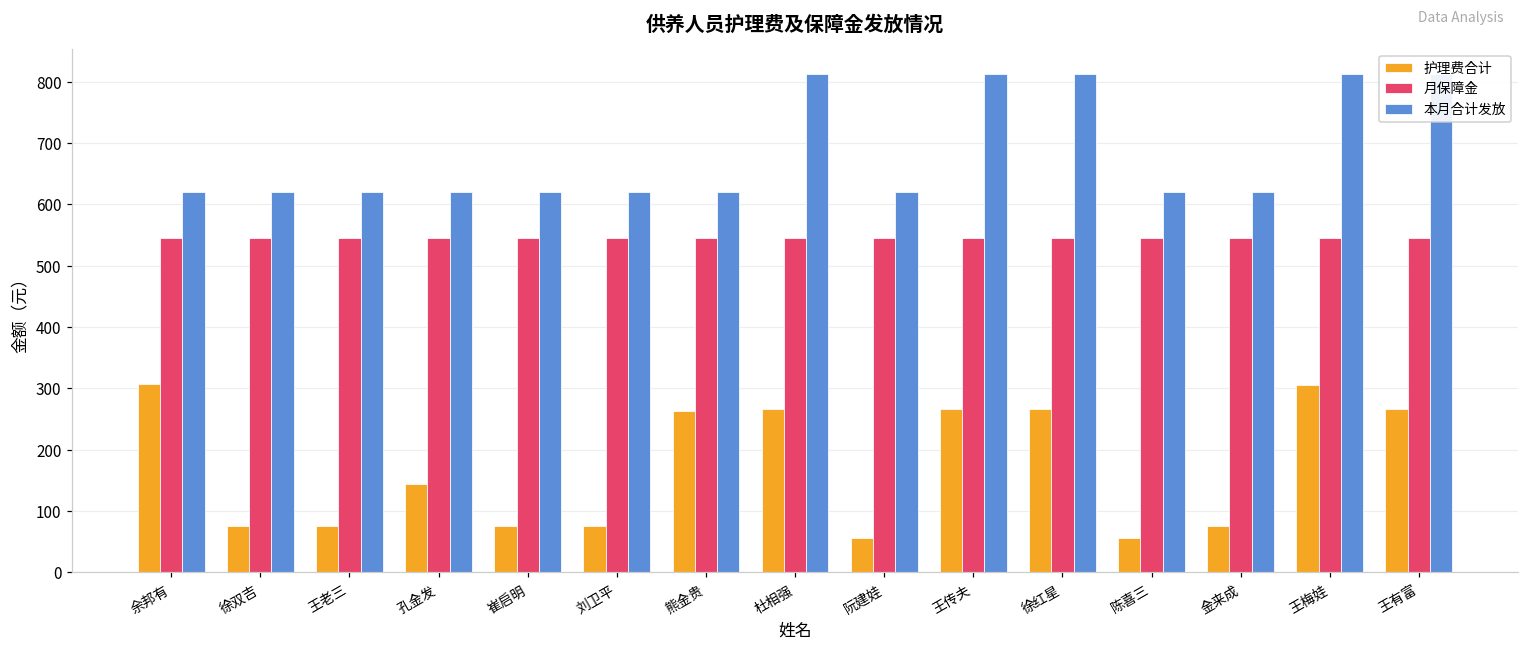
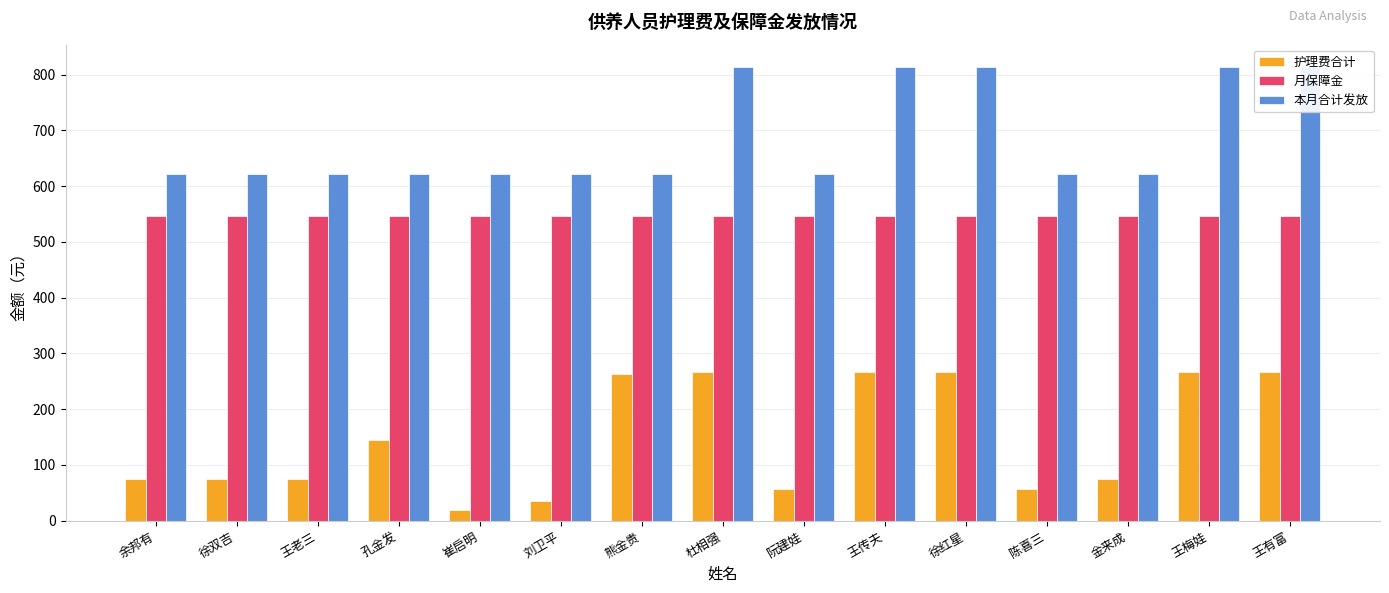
  {
    "护理费合计": {
-     "余邦有": 310,
+     "余邦有": 80,
      "徐双吉": 80,
      "王老三": 80,
      "孔金发": 150,
-     "崔启明": 80,
-     "刘卫平": 80,
+     "崔启明": 20,
+     "刘卫平": 40,
      "熊金贵": 260,
      "杜相强": 270,
      "阮建娃": 60,
      "王传夫": 270,
      "徐红星": 270,
      "陈喜三": 60,
      "金来成": 80,
-     "王梅娃": 310,
+     "王梅娃": 270,
      "王有富": 270
    },
    "月保障金": {
      "余邦有": 550,
      "徐双吉": 550,
      "王老三": 550,
      "孔金发": 550,
      "崔启明": 550,
      "刘卫平": 550,
      "熊金贵": 550,
      "杜相强": 550,
      "阮建娃": 550,
      "王传夫": 550,
      "徐红星": 550,
      "陈喜三": 550,
      "金来成": 550,
      "王梅娃": 550,
      "王有富": 550
    },
    "本月合计发放": {
      "余邦有": 620,
      "徐双吉": 620,
      "王老三": 620,
      "孔金发": 620,
      "崔启明": 620,
      "刘卫平": 620,
      "熊金贵": 620,
      "杜相强": 810,
      "阮建娃": 620,
      "王传夫": 810,
      "徐红星": 810,
      "陈喜三": 620,
      "金来成": 620,
      "王梅娃": 810
    }
  }
